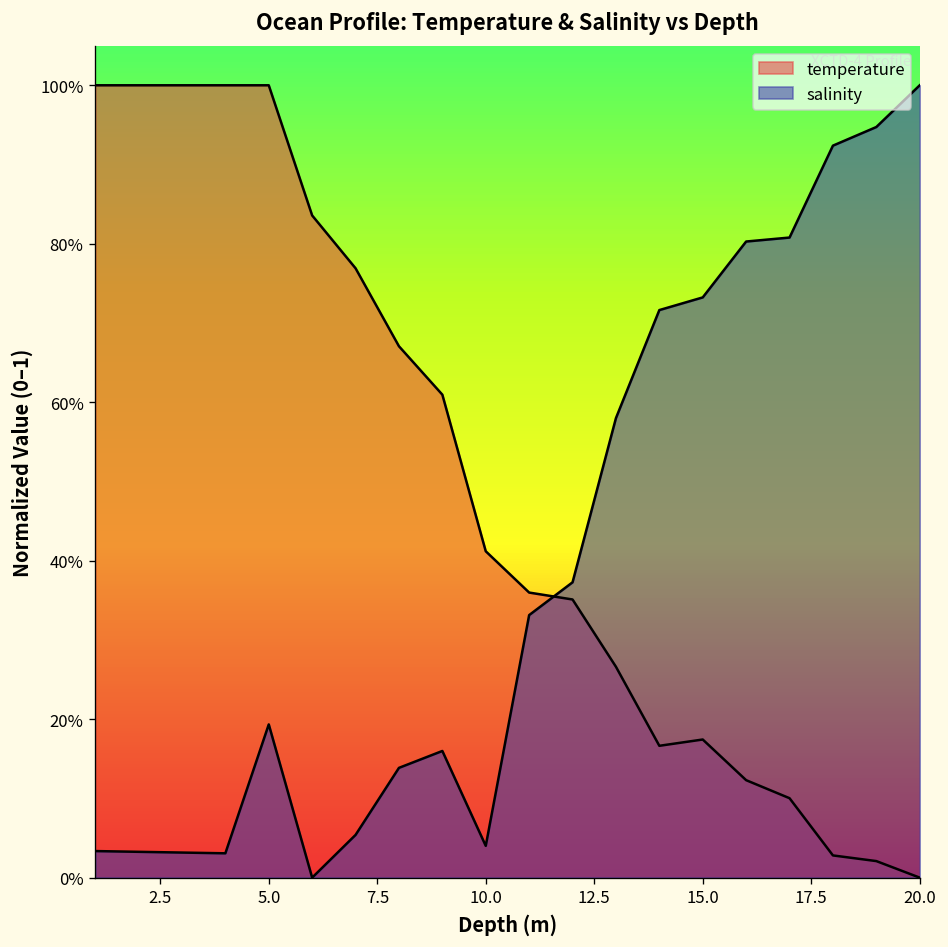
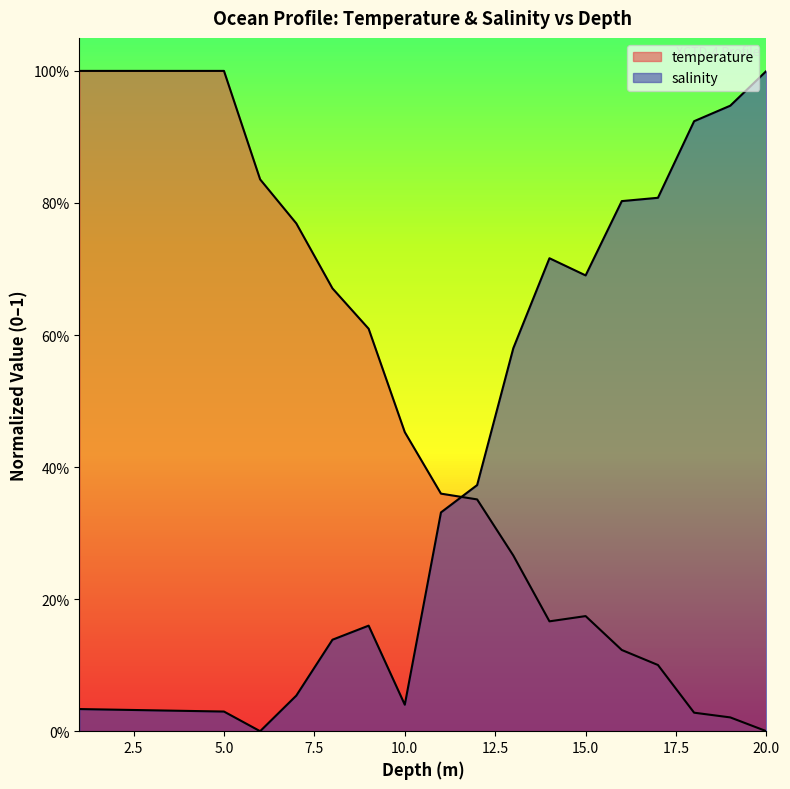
  {
    "temperature": {
      "5.0": "100%",
-     "10.0": "41%",
+     "10.0": "45%",
      "15.0": "17%"
    },
    "salinity": {
-     "5.0": "19%",
+     "5.0": "3%",
      "10.0": "4%",
-     "15.0": "73%"
+     "15.0": "69%"
    }
  }
